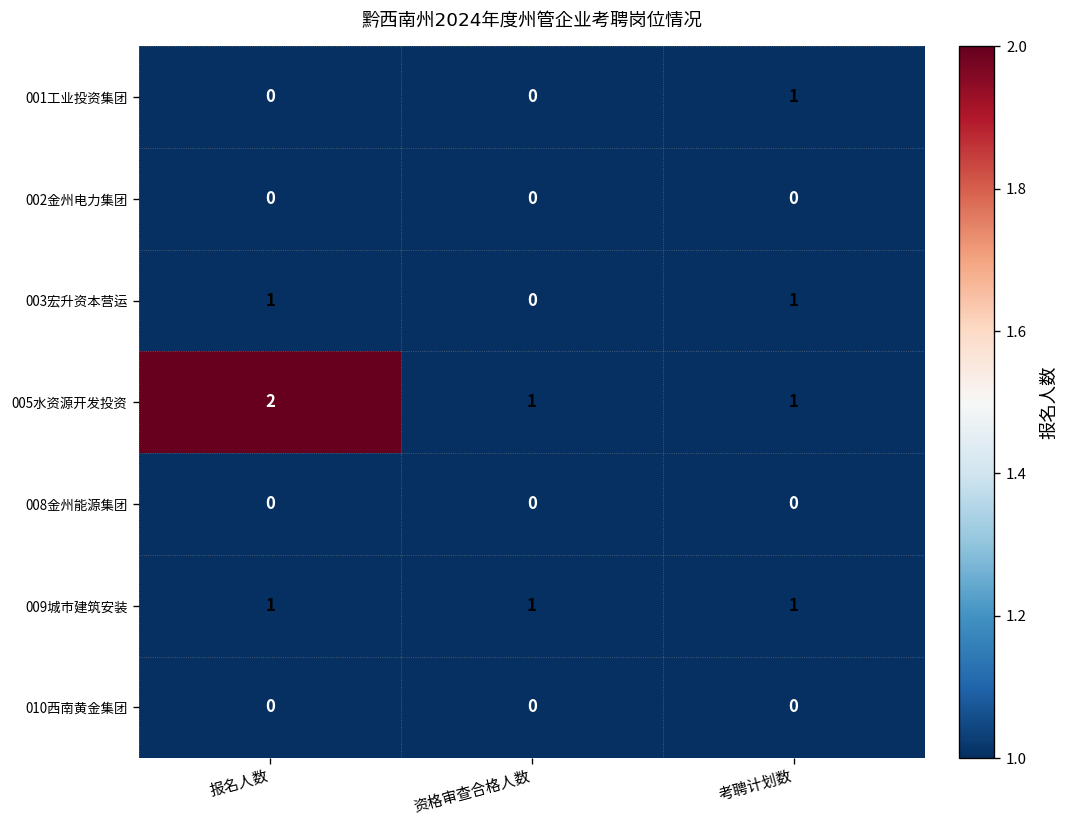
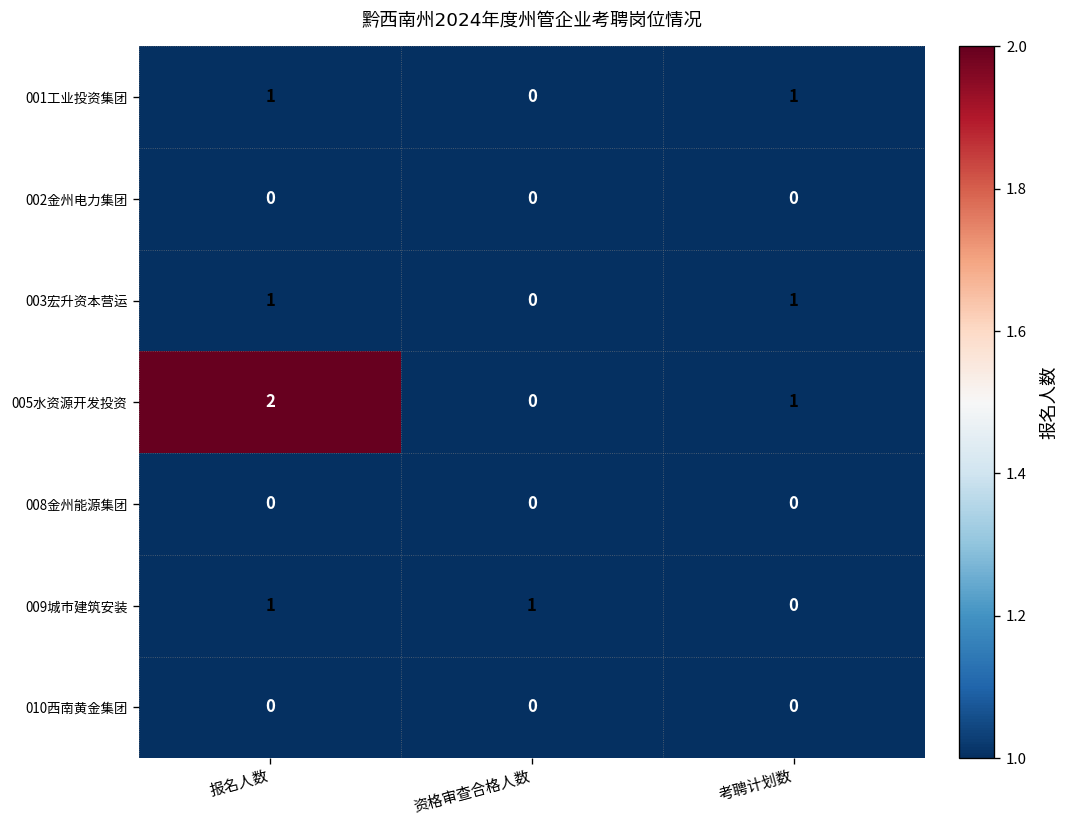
  {
    "001工业投资集团": {
-     "报名人数": 0,
+     "报名人数": 1,
      "资格审查合格人数": 0,
      "考聘计划数": 1
    },
    "002金州电力集团": {
      "报名人数": 0,
      "资格审查合格人数": 0,
      "考聘计划数": 0
    },
    "003宏升资本营运": {
      "报名人数": 1,
      "资格审查合格人数": 0,
      "考聘计划数": 1
    },
    "005水资源开发投资": {
      "报名人数": 2,
-     "资格审查合格人数": 1,
+     "资格审查合格人数": 0,
      "考聘计划数": 1
    },
    "008金州能源集团": {
      "报名人数": 0,
      "资格审查合格人数": 0,
      "考聘计划数": 0
    },
    "009城市建筑安装": {
      "报名人数": 1,
      "资格审查合格人数": 1,
-     "考聘计划数": 1
+     "考聘计划数": 0
    },
    "010西南黄金集团": {
      "报名人数": 0,
      "资格审查合格人数": 0,
      "考聘计划数": 0
    }
  }
